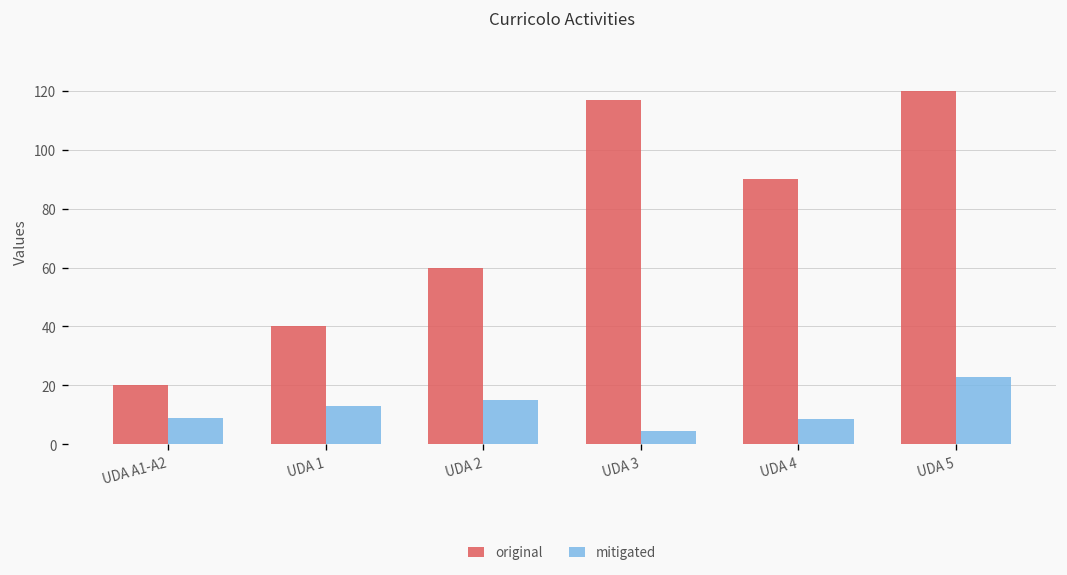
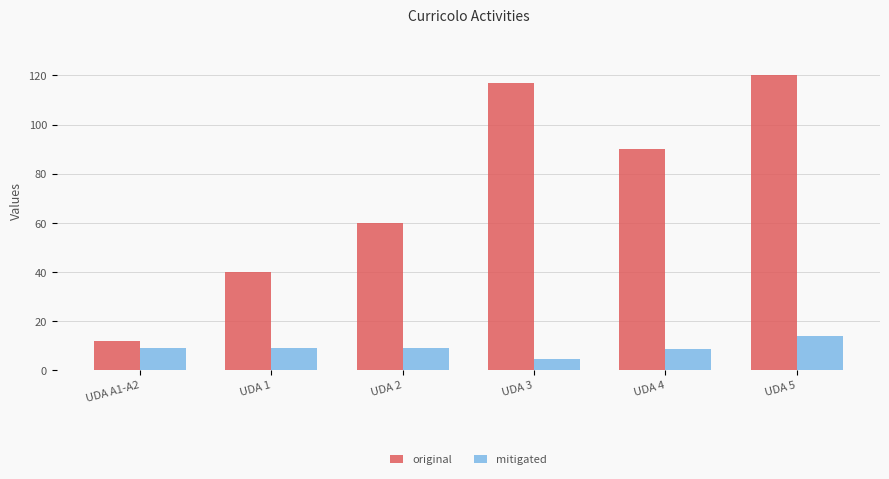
  {
    "original": {
-     "UDA A1-A2": 20,
+     "UDA A1-A2": 12,
      "UDA 1": 40,
      "UDA 2": 60,
      "UDA 3": 117,
      "UDA 4": 90,
      "UDA 5": 120
    },
    "mitigated": {
      "UDA A1-A2": 9,
-     "UDA 1": 13,
-     "UDA 2": 15,
+     "UDA 1": 9,
+     "UDA 2": 9,
      "UDA 3": 4,
      "UDA 4": 9,
-     "UDA 5": 23
+     "UDA 5": 14
    }
  }
